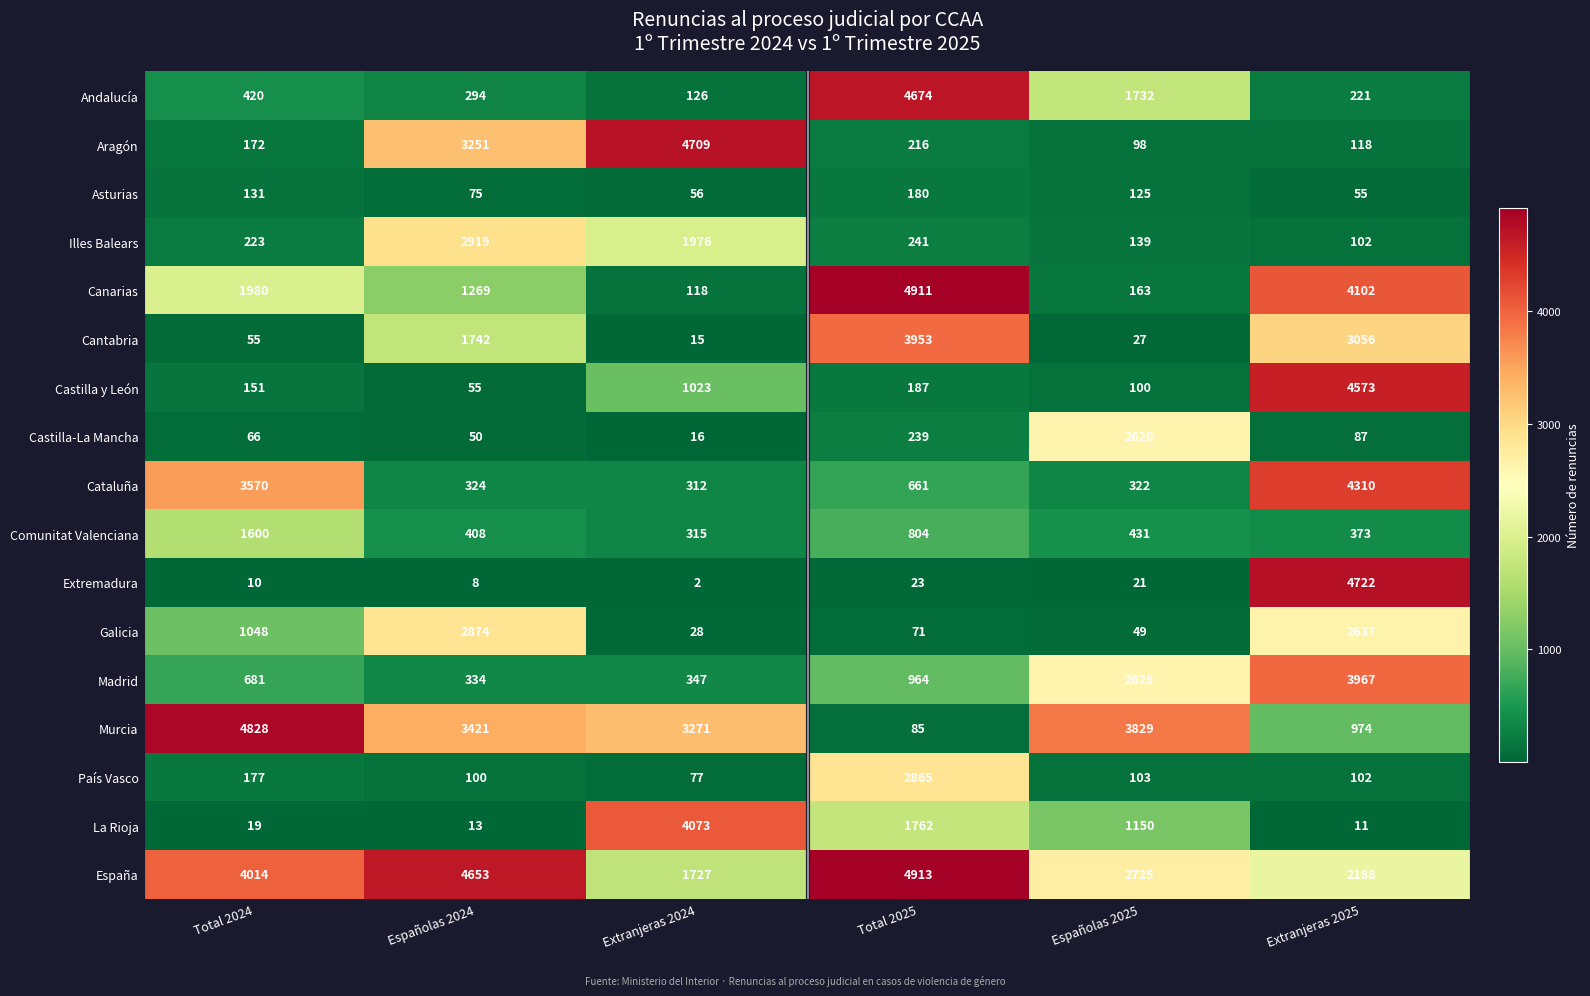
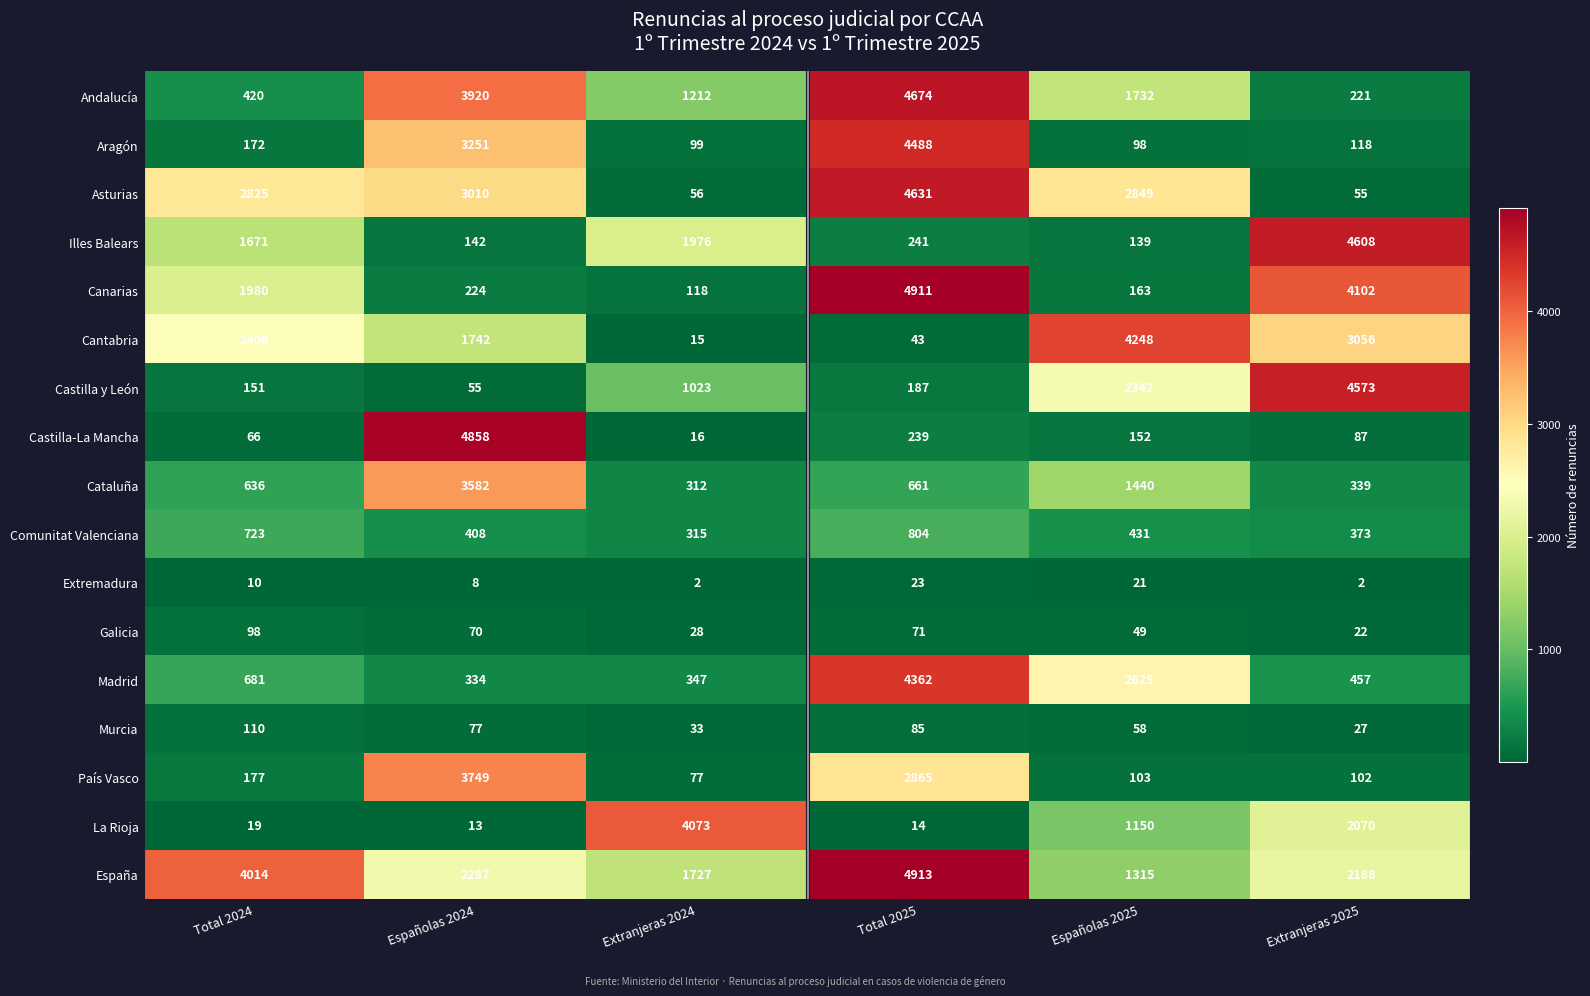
  {
    "Andalucía": {
      "Total 2024": 420,
-     "Españolas 2024": 294,
-     "Extranjeras 2024": 126,
+     "Españolas 2024": 3920,
+     "Extranjeras 2024": 1212,
      "Total 2025": 4674,
      "Españolas 2025": 1732,
      "Extranjeras 2025": 221
    },
    "Aragón": {
      "Total 2024": 172,
      "Españolas 2024": 3251,
-     "Extranjeras 2024": 4709,
-     "Total 2025": 216,
+     "Extranjeras 2024": 99,
+     "Total 2025": 4488,
      "Españolas 2025": 98,
      "Extranjeras 2025": 118
    },
    "Asturias": {
-     "Total 2024": 131,
-     "Españolas 2024": 75,
+     "Total 2024": 2825,
+     "Españolas 2024": 3010,
      "Extranjeras 2024": 56,
-     "Total 2025": 180,
-     "Españolas 2025": 125,
+     "Total 2025": 4631,
+     "Españolas 2025": 2849,
      "Extranjeras 2025": 55
    },
    "Illes Balears": {
-     "Total 2024": 223,
-     "Españolas 2024": 2919,
+     "Total 2024": 1671,
+     "Españolas 2024": 142,
      "Extranjeras 2024": 1976,
      "Total 2025": 241,
      "Españolas 2025": 139,
-     "Extranjeras 2025": 102
+     "Extranjeras 2025": 4608
    },
    "Canarias": {
      "Total 2024": 1980,
-     "Españolas 2024": 1269,
+     "Españolas 2024": 224,
      "Extranjeras 2024": 118,
      "Total 2025": 4911,
      "Españolas 2025": 163,
      "Extranjeras 2025": 4102
    },
    "Cantabria": {
-     "Total 2024": 55,
+     "Total 2024": 2406,
      "Españolas 2024": 1742,
      "Extranjeras 2024": 15,
-     "Total 2025": 3953,
-     "Españolas 2025": 27,
+     "Total 2025": 43,
+     "Españolas 2025": 4248,
      "Extranjeras 2025": 3056
    },
    "Castilla y León": {
      "Total 2024": 151,
      "Españolas 2024": 55,
      "Extranjeras 2024": 1023,
      "Total 2025": 187,
-     "Españolas 2025": 100,
+     "Españolas 2025": 2342,
      "Extranjeras 2025": 4573
    },
    "Castilla-La Mancha": {
      "Total 2024": 66,
-     "Españolas 2024": 50,
+     "Españolas 2024": 4858,
      "Extranjeras 2024": 16,
      "Total 2025": 239,
-     "Españolas 2025": 2620,
+     "Españolas 2025": 152,
      "Extranjeras 2025": 87
    },
    "Cataluña": {
-     "Total 2024": 3570,
-     "Españolas 2024": 324,
+     "Total 2024": 636,
+     "Españolas 2024": 3582,
      "Extranjeras 2024": 312,
      "Total 2025": 661,
-     "Españolas 2025": 322,
-     "Extranjeras 2025": 4310
+     "Españolas 2025": 1440,
+     "Extranjeras 2025": 339
    },
    "Comunitat Valenciana": {
-     "Total 2024": 1600,
+     "Total 2024": 723,
      "Españolas 2024": 408,
      "Extranjeras 2024": 315,
      "Total 2025": 804,
      "Españolas 2025": 431,
      "Extranjeras 2025": 373
    },
    "Extremadura": {
      "Total 2024": 10,
      "Españolas 2024": 8,
      "Extranjeras 2024": 2,
      "Total 2025": 23,
      "Españolas 2025": 21,
-     "Extranjeras 2025": 4722
+     "Extranjeras 2025": 2
    },
    "Galicia": {
-     "Total 2024": 1048,
-     "Españolas 2024": 2874,
+     "Total 2024": 98,
+     "Españolas 2024": 70,
      "Extranjeras 2024": 28,
      "Total 2025": 71,
      "Españolas 2025": 49,
-     "Extranjeras 2025": 2637
+     "Extranjeras 2025": 22
    },
    "Madrid": {
      "Total 2024": 681,
      "Españolas 2024": 334,
      "Extranjeras 2024": 347,
-     "Total 2025": 964,
+     "Total 2025": 4362,
      "Españolas 2025": 2625,
-     "Extranjeras 2025": 3967
+     "Extranjeras 2025": 457
    },
    "Murcia": {
-     "Total 2024": 4828,
-     "Españolas 2024": 3421,
-     "Extranjeras 2024": 3271,
+     "Total 2024": 110,
+     "Españolas 2024": 77,
+     "Extranjeras 2024": 33,
      "Total 2025": 85,
-     "Españolas 2025": 3829,
-     "Extranjeras 2025": 974
+     "Españolas 2025": 58,
+     "Extranjeras 2025": 27
    },
    "País Vasco": {
      "Total 2024": 177,
-     "Españolas 2024": 100,
+     "Españolas 2024": 3749,
      "Extranjeras 2024": 77,
      "Total 2025": 2865,
      "Españolas 2025": 103,
      "Extranjeras 2025": 102
    },
    "La Rioja": {
      "Total 2024": 19,
      "Españolas 2024": 13,
      "Extranjeras 2024": 4073,
-     "Total 2025": 1762,
+     "Total 2025": 14,
      "Españolas 2025": 1150,
-     "Extranjeras 2025": 11
+     "Extranjeras 2025": 2070
    },
    "España": {
      "Total 2024": 4014,
-     "Españolas 2024": 4653,
+     "Españolas 2024": 2287,
      "Extranjeras 2024": 1727,
      "Total 2025": 4913,
-     "Españolas 2025": 2725,
+     "Españolas 2025": 1315,
      "Extranjeras 2025": 2188
    }
  }
